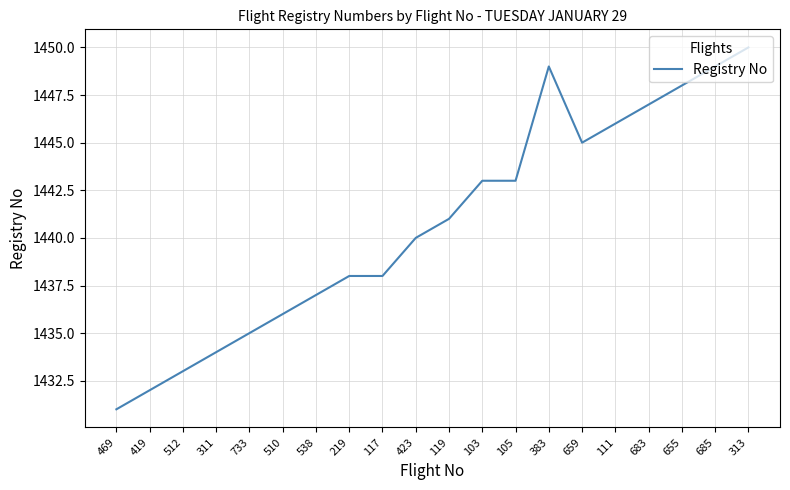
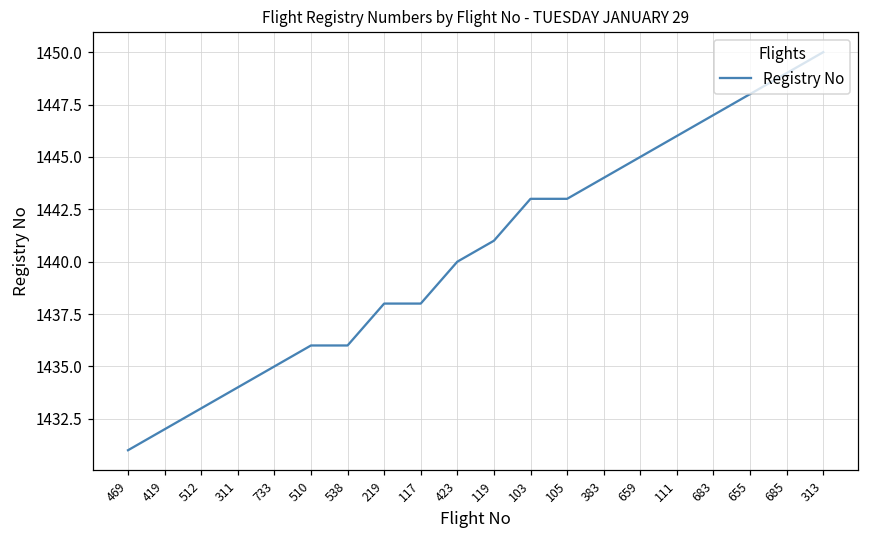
  {
    "469": 1431,
    "419": 1432,
    "512": 1433,
    "311": 1434,
    "733": 1435,
    "510": 1436,
-   "538": 1437,
+   "538": 1436,
    "219": 1438,
    "117": 1438,
    "423": 1440,
    "119": 1441,
    "103": 1443,
    "105": 1443,
-   "383": 1449,
+   "383": 1444,
    "659": 1445,
    "111": 1446,
    "683": 1447,
    "655": 1448
  }
